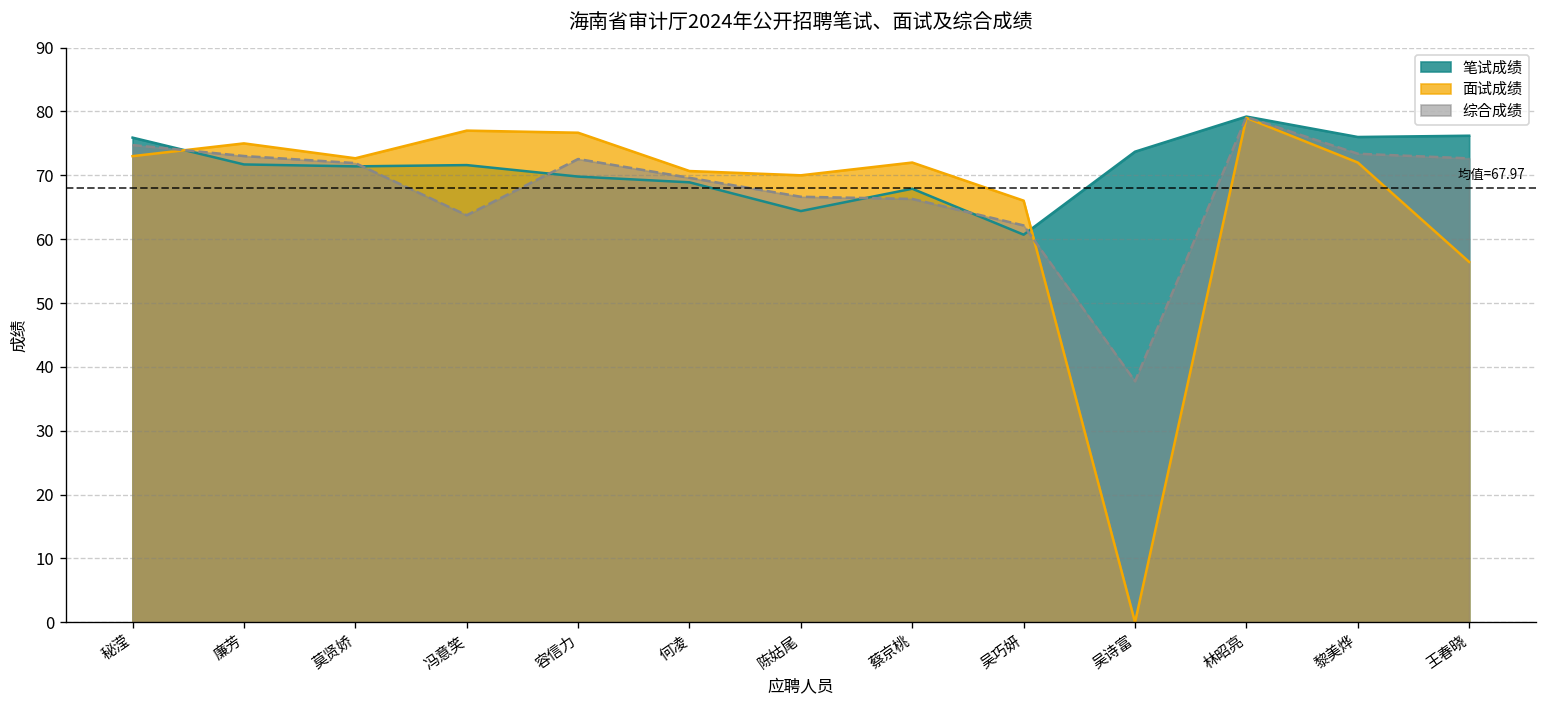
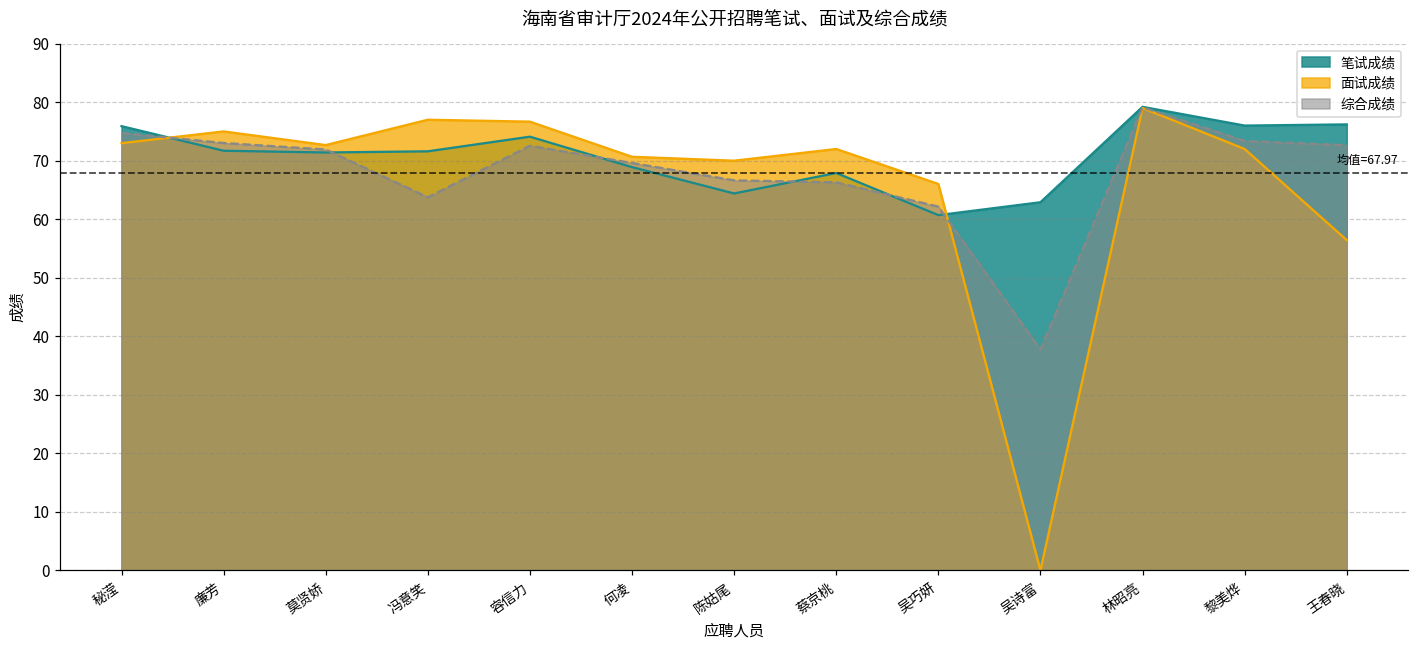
  {
    "笔试成绩": {
      "秘滢": 76,
      "廉芳": 72,
      "莫贤娇": 71,
      "冯意笑": 72,
-     "容信力": 70,
+     "容信力": 74,
      "何凌": 69,
      "陈姑尾": 64,
      "蔡京桃": 68,
      "吴巧妍": 61,
-     "吴诗富": 74,
+     "吴诗富": 63,
      "黎美烨": 76,
      "王春晓": 76
    },
    "面试成绩": {
      "秘滢": 73,
      "廉芳": 75,
      "莫贤娇": 73,
      "冯意笑": 77,
      "容信力": 77,
      "何凌": 71,
      "陈姑尾": 70,
      "蔡京桃": 72,
      "吴巧妍": 66,
      "吴诗富": 0,
      "黎美烨": 72,
      "王春晓": 56
    },
    "综合成绩": {
      "秘滢": 75,
      "廉芳": 73,
      "莫贤娇": 72,
      "冯意笑": 64,
      "容信力": 73,
      "何凌": 70,
      "陈姑尾": 67,
      "蔡京桃": 66,
      "吴巧妍": 62,
      "吴诗富": 38,
      "黎美烨": 73
    }
  }
